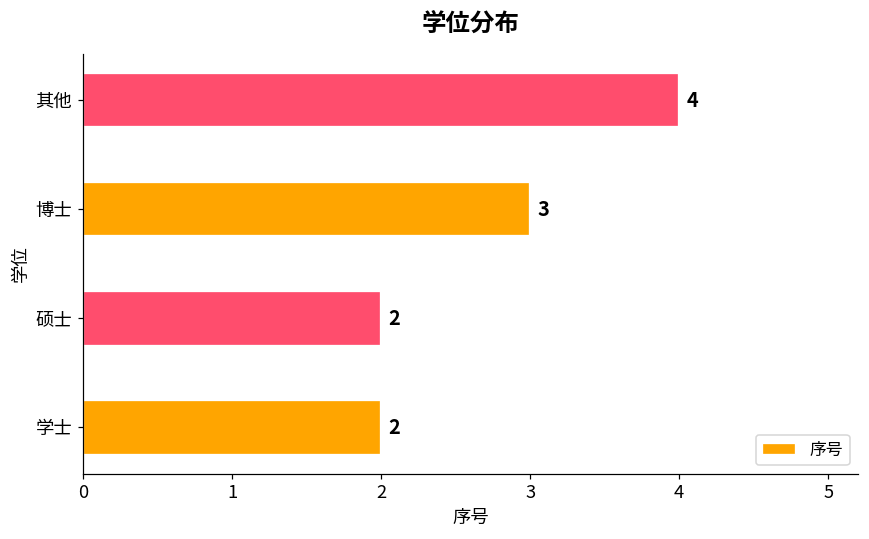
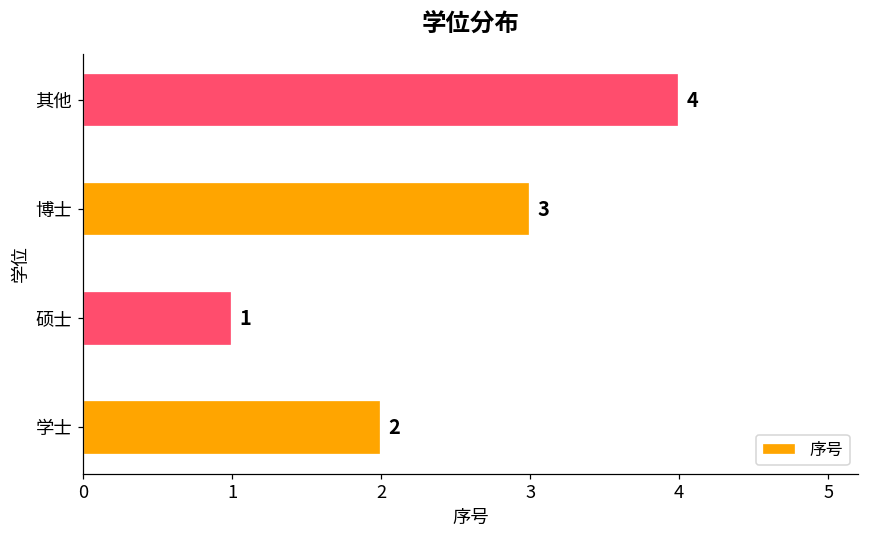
  {
    "其他": 4,
    "博士": 3,
-   "硕士": 2,
+   "硕士": 1,
    "学士": 2
  }
